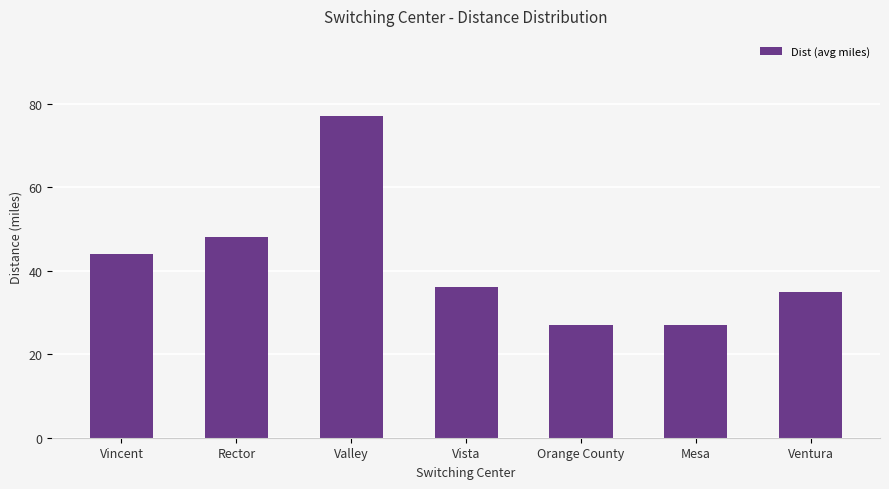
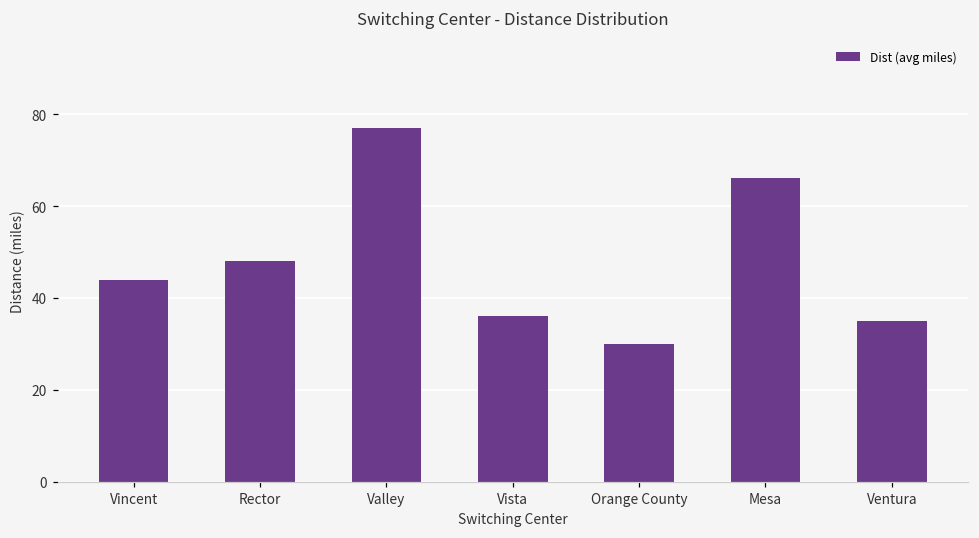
  {
    "Vincent": 44,
    "Rector": 48,
    "Valley": 77,
    "Vista": 36,
-   "Orange County": 27,
-   "Mesa": 27,
+   "Orange County": 30,
+   "Mesa": 66,
    "Ventura": 35
  }
